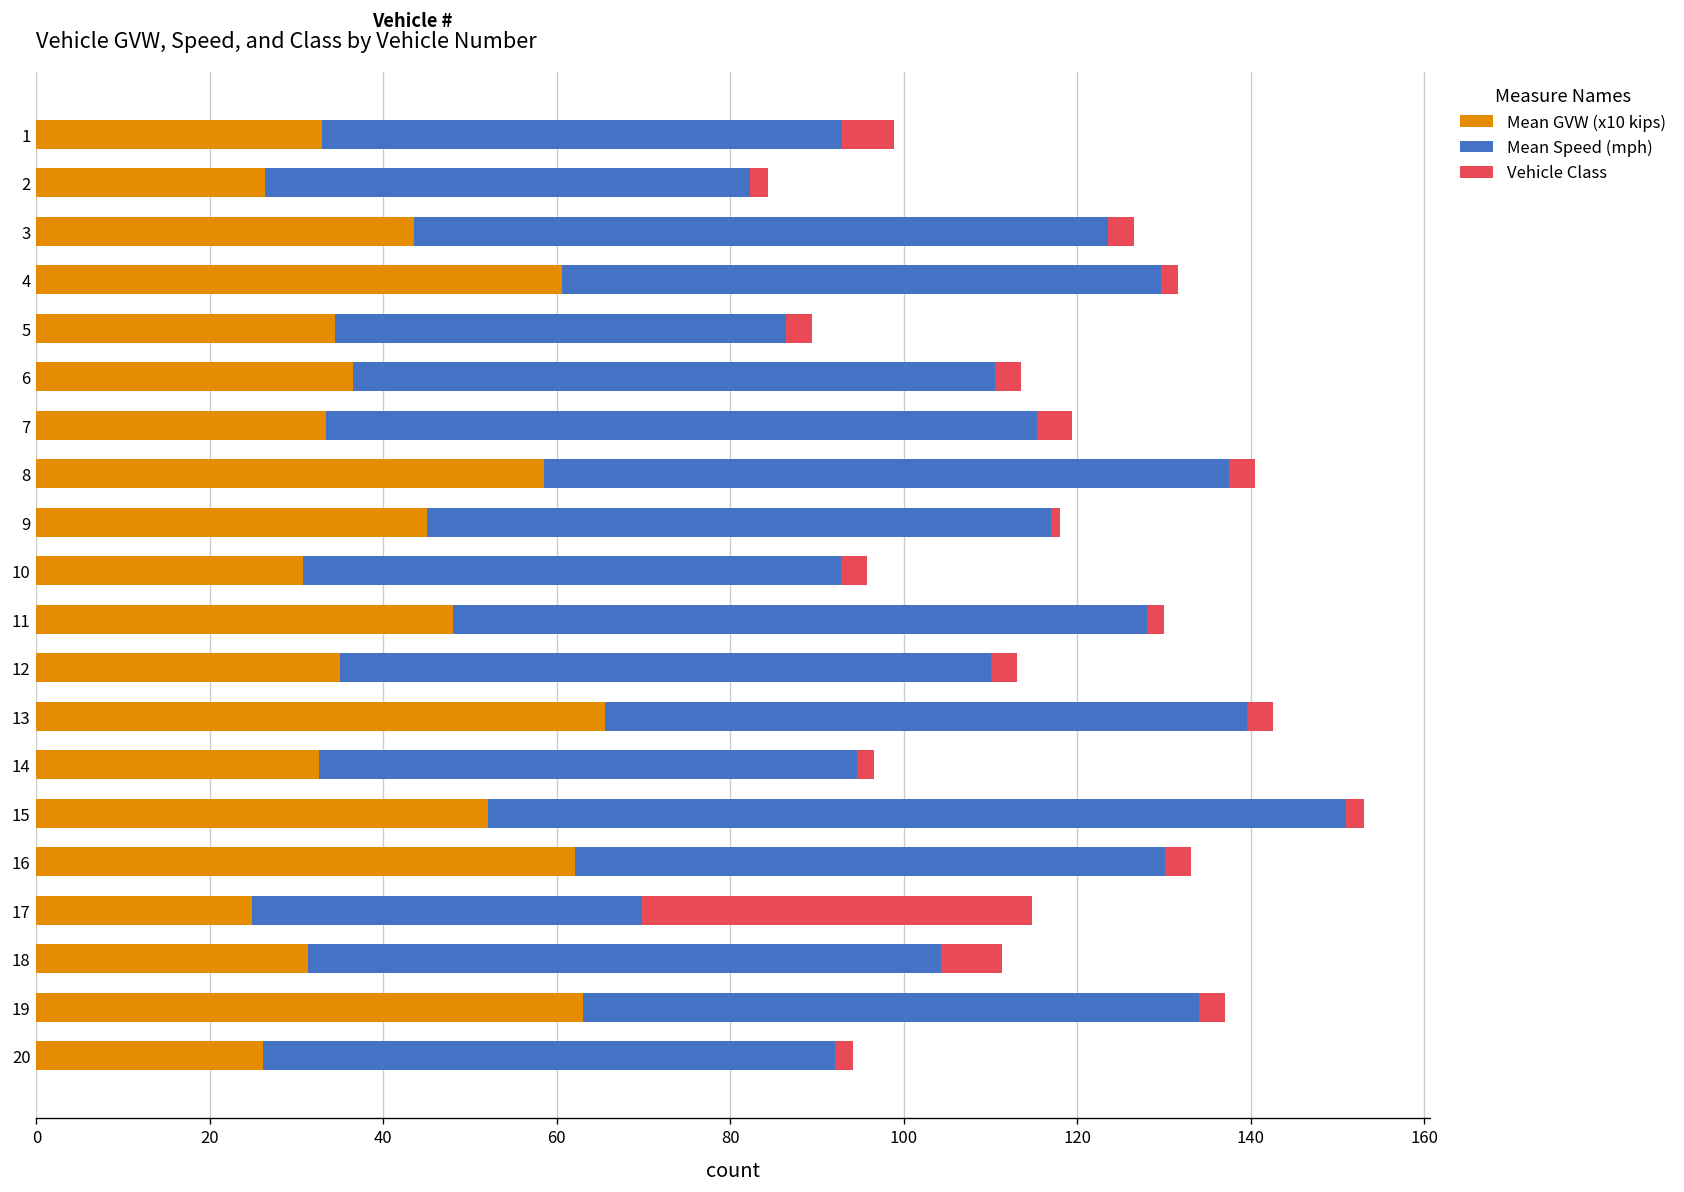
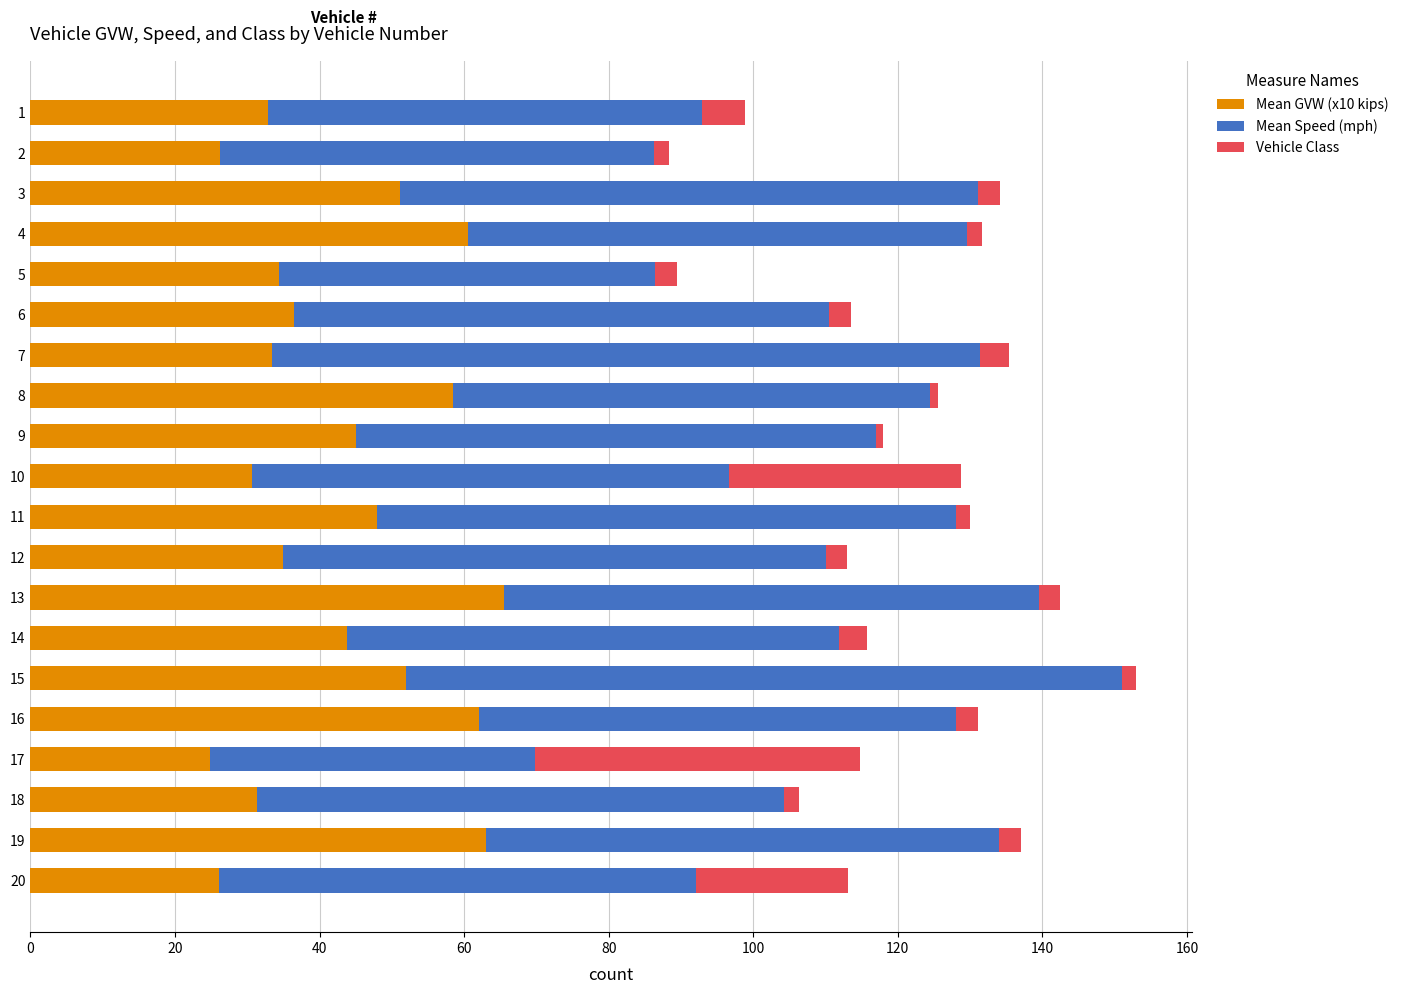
  {
    "Mean GVW (x10 kips)": {
      "1": 33,
      "2": 26,
-     "3": 44,
+     "3": 51,
      "4": 61,
      "5": 34,
      "6": 37,
      "7": 33,
      "8": 59,
      "9": 45,
      "10": 31,
      "11": 48,
      "12": 35,
      "13": 66,
-     "14": 33,
+     "14": 44,
      "15": 52,
      "16": 62,
      "17": 25,
      "18": 31,
      "19": 63,
      "20": 26
    },
    "Mean Speed (mph)": {
      "1": 60,
-     "2": 56,
+     "2": 60,
      "3": 80,
      "4": 69,
      "5": 52,
      "6": 74,
-     "7": 82,
-     "8": 79,
+     "7": 98,
+     "8": 66,
      "9": 72,
-     "10": 62,
+     "10": 66,
      "11": 80,
      "12": 75,
      "13": 74,
-     "14": 62,
+     "14": 68,
      "15": 99,
-     "16": 68,
+     "16": 66,
      "17": 45,
      "18": 73,
      "19": 71,
      "20": 66
    },
    "Vehicle Class": {
      "1": 6,
      "2": 2,
      "3": 3,
      "4": 2,
      "5": 3,
      "6": 3,
      "7": 4,
-     "8": 3,
+     "8": 1,
      "9": 1,
-     "10": 3,
+     "10": 32,
      "11": 2,
      "12": 3,
      "13": 3,
-     "14": 2,
+     "14": 4,
      "15": 2,
      "16": 3,
      "17": 45,
-     "18": 7,
+     "18": 2,
      "19": 3,
-     "20": 2
+     "20": 21
    }
  }
